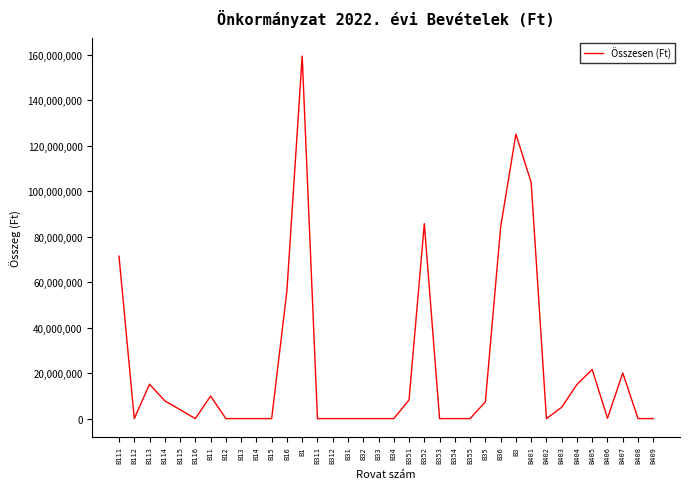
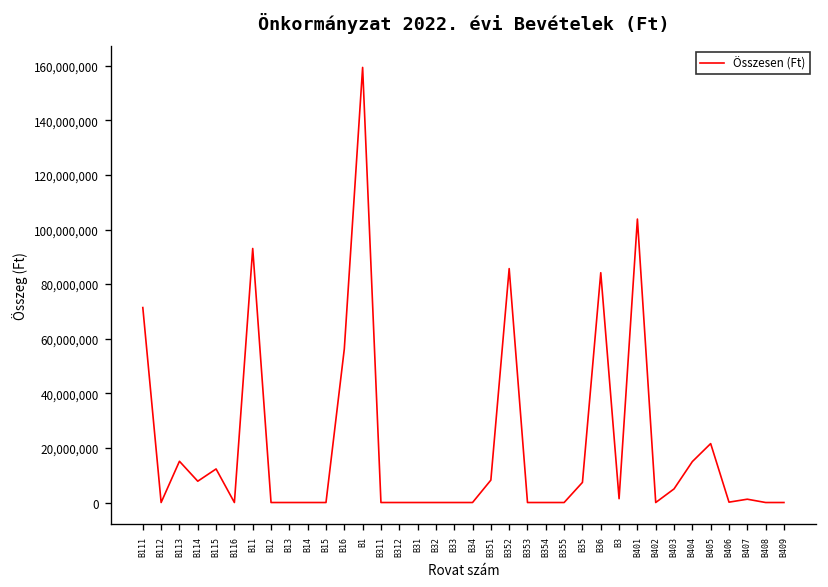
  {
    "B111": "71,000,000",
    "B112": "0",
    "B113": "15,000,000",
    "B114": "8,000,000",
-   "B115": "4,000,000",
+   "B115": "12,000,000",
    "B116": "0",
-   "B11": "10,000,000",
+   "B11": "93,000,000",
    "B12": "0",
    "B13": "0",
    "B14": "0",
    "B15": "0",
    "B16": "56,000,000",
    "B1": "159,000,000",
    "B311": "0",
    "B312": "0",
    "B31": "0",
    "B32": "0",
    "B33": "0",
    "B34": "0",
    "B351": "8,000,000",
    "B352": "86,000,000",
    "B353": "0",
    "B354": "0",
    "B355": "0",
    "B35": "7,000,000",
    "B36": "84,000,000",
-   "B3": "125,000,000",
+   "B3": "1,000,000",
    "B401": "104,000,000",
    "B402": "0",
    "B403": "5,000,000",
    "B404": "15,000,000",
    "B405": "22,000,000",
    "B406": "0",
-   "B407": "20,000,000",
+   "B407": "1,000,000",
    "B408": "0",
    "B409": "0"
  }
